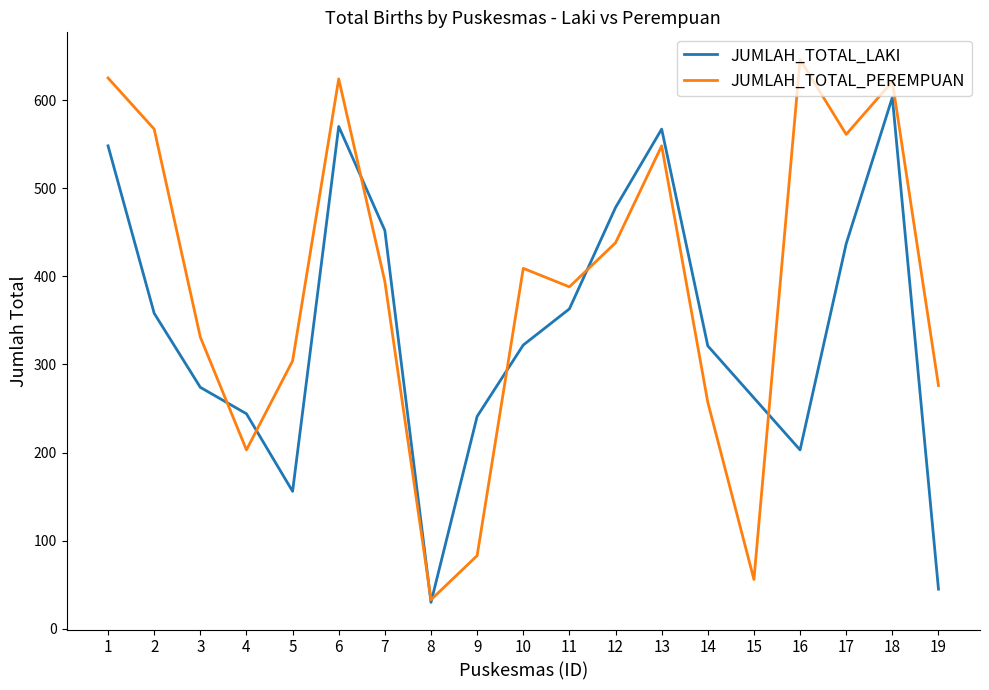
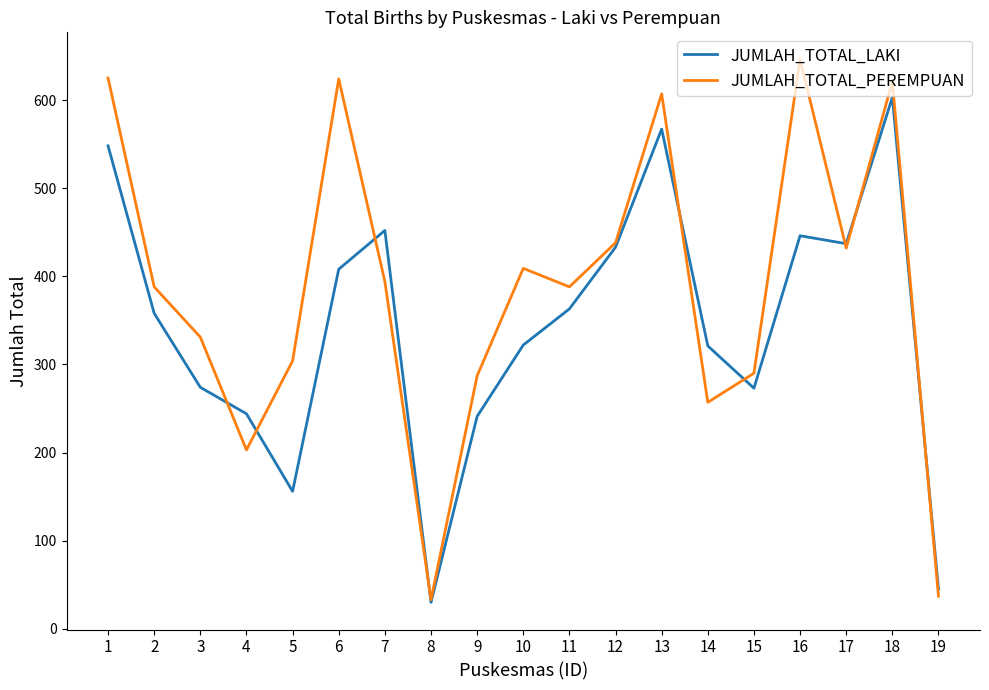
  {
    "JUMLAH_TOTAL_LAKI": {
      "1": 550,
      "2": 360,
      "3": 270,
      "4": 240,
      "5": 160,
-     "6": 570,
+     "6": 410,
      "7": 450,
      "8": 30,
      "9": 240,
      "10": 320,
      "11": 360,
-     "12": 480,
+     "12": 430,
      "13": 570,
      "14": 320,
-     "15": 260,
-     "16": 200,
+     "15": 270,
+     "16": 450,
      "17": 440,
      "18": 600,
      "19": 50
    },
    "JUMLAH_TOTAL_PEREMPUAN": {
      "1": 630,
-     "2": 570,
+     "2": 390,
      "3": 330,
      "4": 200,
      "5": 300,
      "6": 620,
      "7": 390,
      "8": 30,
-     "9": 80,
+     "9": 290,
      "10": 410,
      "11": 390,
      "12": 440,
-     "13": 550,
+     "13": 610,
      "14": 260,
-     "15": 60,
-     "17": 560,
-     "19": 280
+     "15": 290,
+     "17": 430,
+     "19": 40
    }
  }
